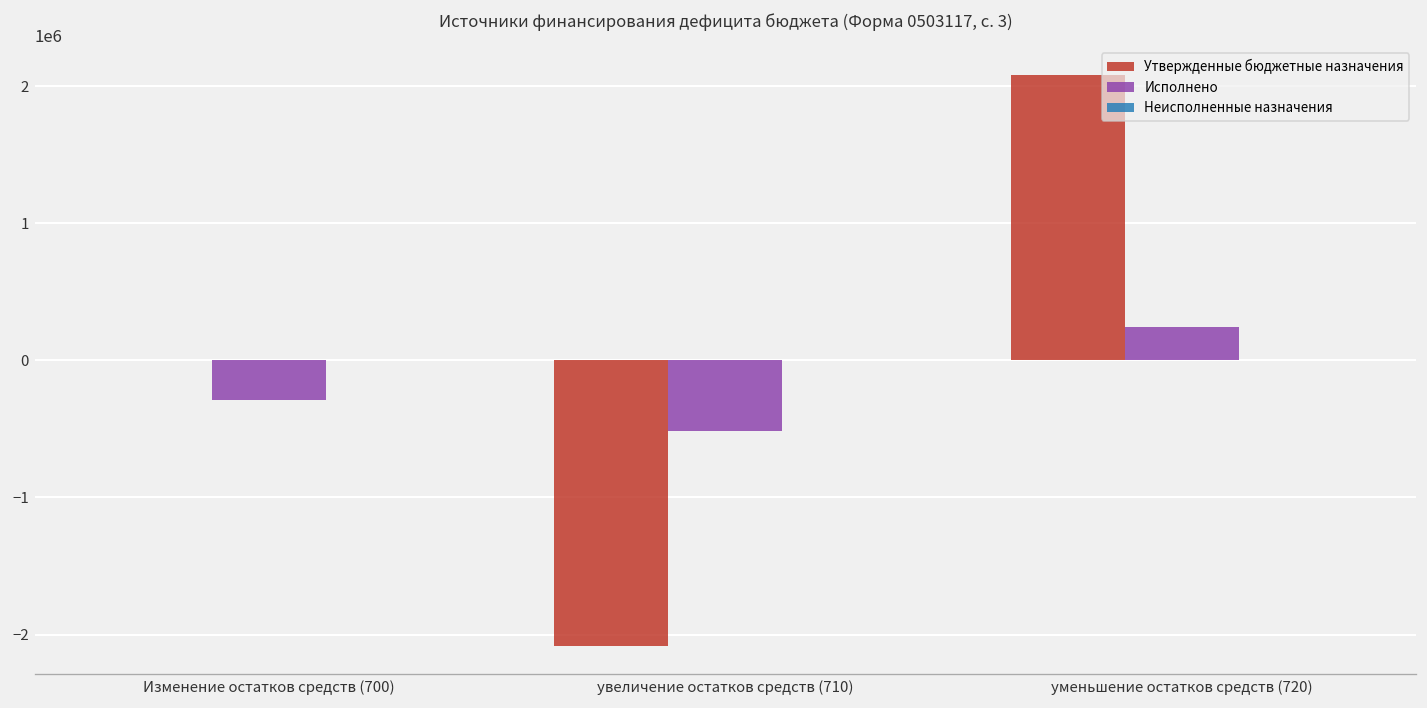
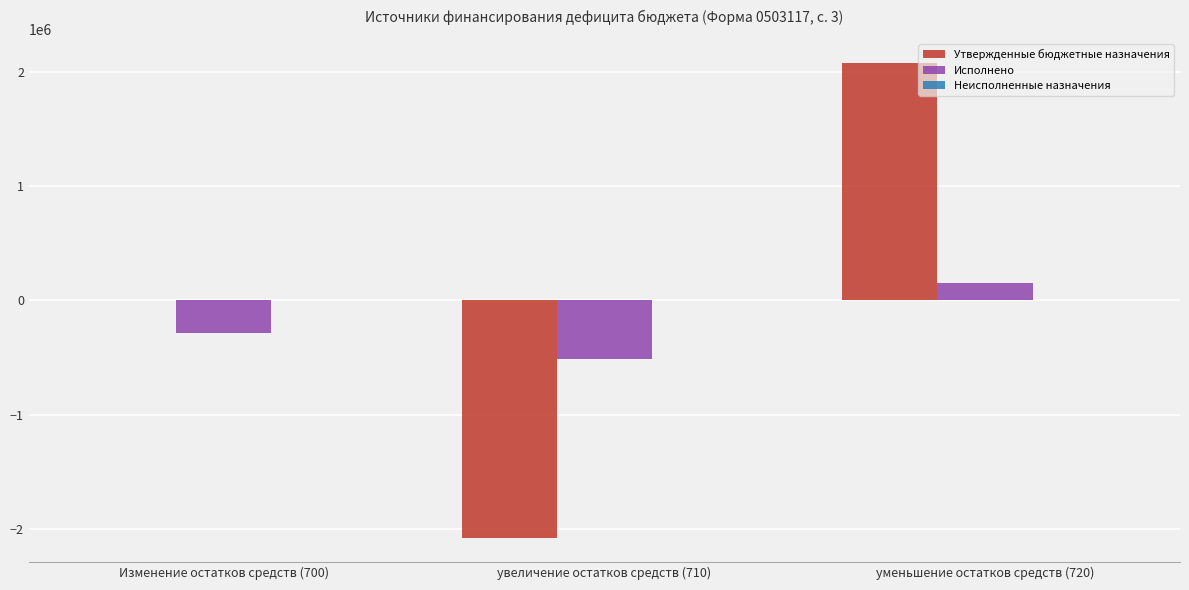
  {
    "Утвержденные бюджетные назначения": {
      "Изменение остатков средств (700)": 0,
      "увеличение остатков средств (710)": -2080000,
      "уменьшение остатков средств (720)": 2080000
    },
    "Исполнено": {
      "Изменение остатков средств (700)": -290000,
      "увеличение остатков средств (710)": -510000,
-     "уменьшение остатков средств (720)": 250000
+     "уменьшение остатков средств (720)": 160000
    },
    "Неисполненные назначения": {
      "Изменение остатков средств (700)": 0,
      "увеличение остатков средств (710)": 0,
      "уменьшение остатков средств (720)": 0
    }
  }
